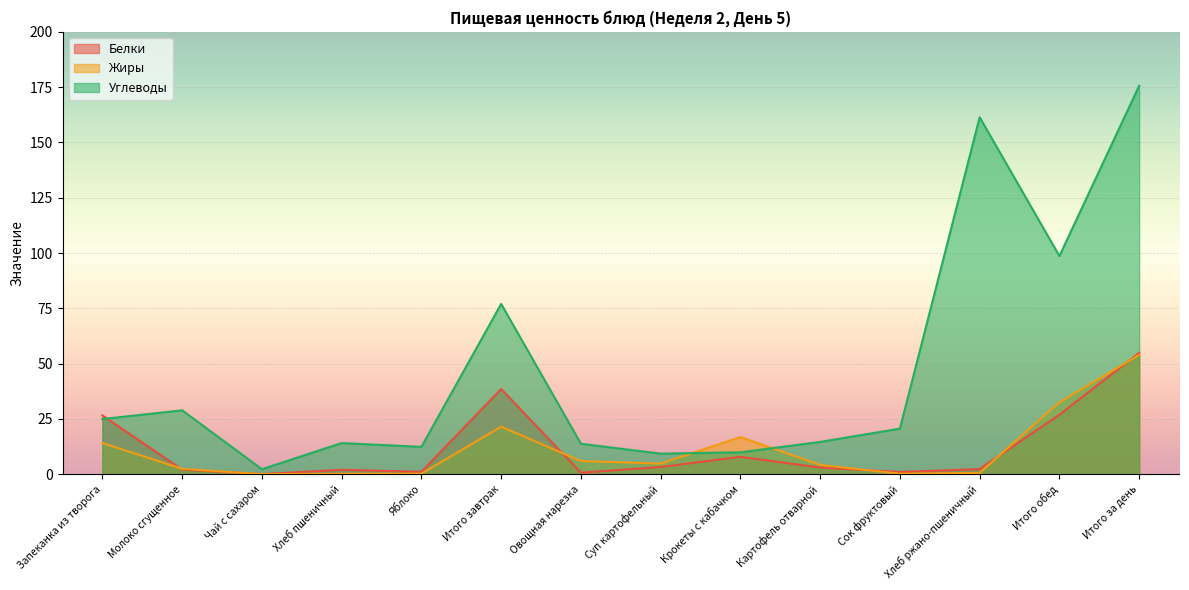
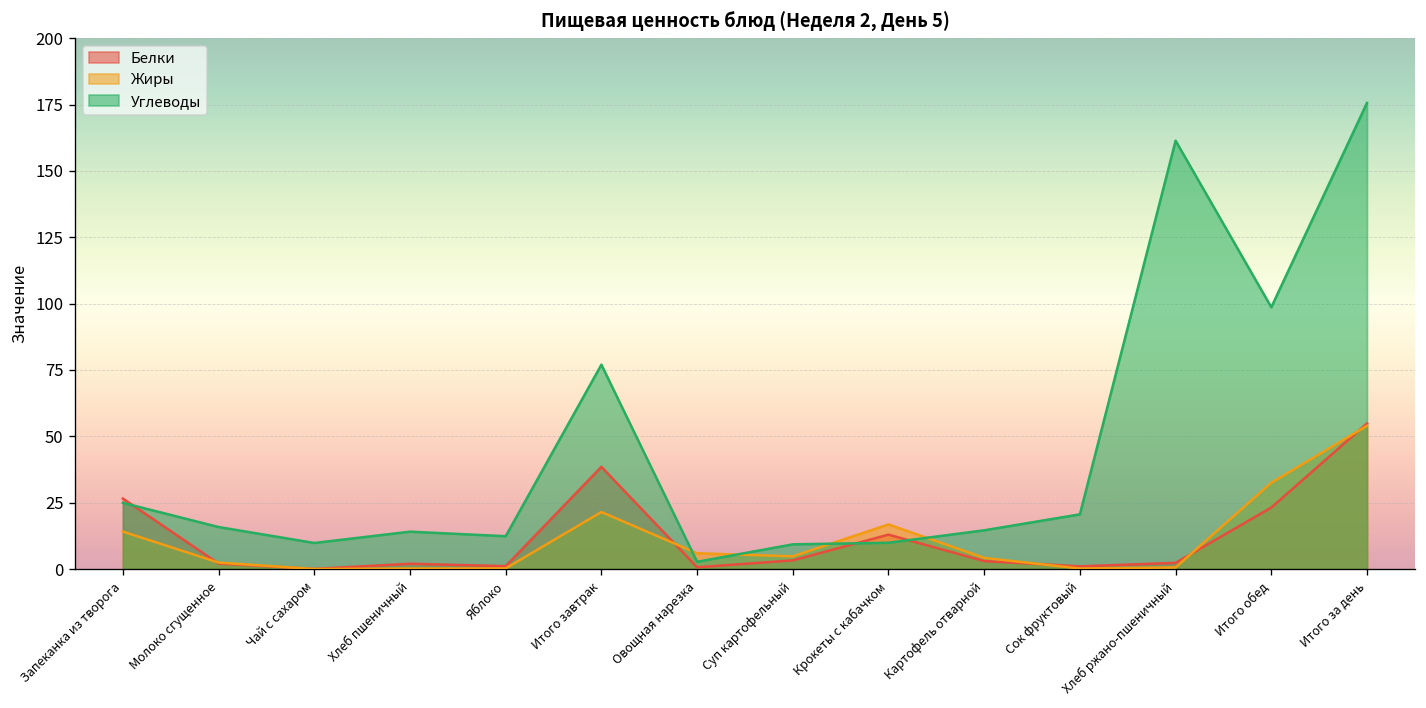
  {
    "Белки": {
      "Запеканка из творога": 27,
      "Хлеб пшеничный": 2,
      "Итого завтрак": 39,
      "Овощная нарезка": 1,
      "Суп картофельный": 3,
-     "Крокеты с кабачком": 8,
+     "Крокеты с кабачком": 13,
      "Картофель отварной": 3,
      "Хлеб ржано-пшеничный": 2,
-     "Итого обед": 27
+     "Итого обед": 23
    },
    "Жиры": {
      "Запеканка из творога": 14,
      "Хлеб пшеничный": 0,
      "Итого завтрак": 21,
      "Овощная нарезка": 6,
      "Суп картофельный": 5,
      "Крокеты с кабачком": 17,
      "Картофель отварной": 4,
      "Хлеб ржано-пшеничный": 1,
      "Итого обед": 32
    },
    "Углеводы": {
      "Запеканка из творога": 25,
-     "Молоко сгущенное": 29,
-     "Чай с сахаром": 2,
+     "Молоко сгущенное": 16,
+     "Чай с сахаром": 10,
      "Хлеб пшеничный": 14,
      "Яблоко": 12,
      "Итого завтрак": 77,
-     "Овощная нарезка": 14,
+     "Овощная нарезка": 3,
      "Суп картофельный": 9,
      "Крокеты с кабачком": 10,
      "Картофель отварной": 15,
      "Сок фруктовый": 21,
      "Хлеб ржано-пшеничный": 161,
      "Итого обед": 99,
      "Итого за день": 176
    }
  }
